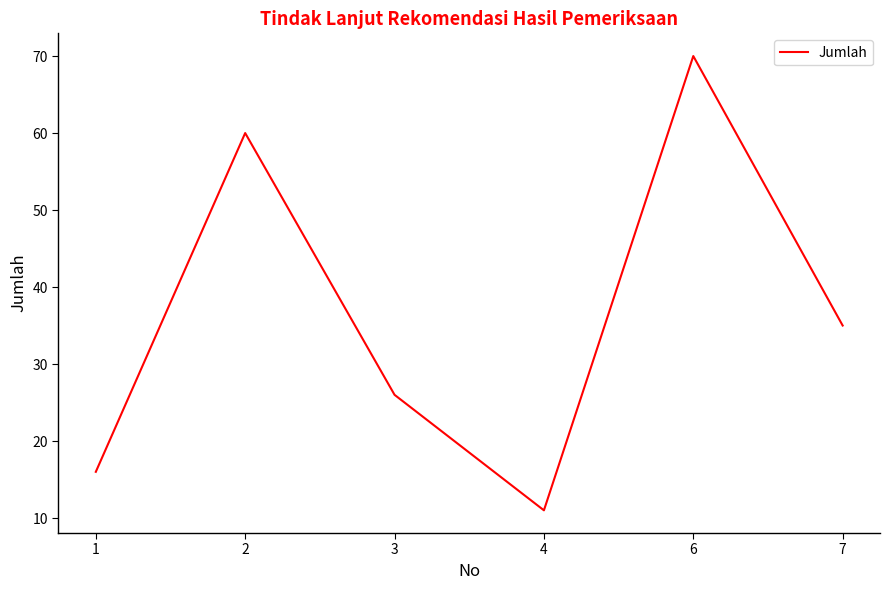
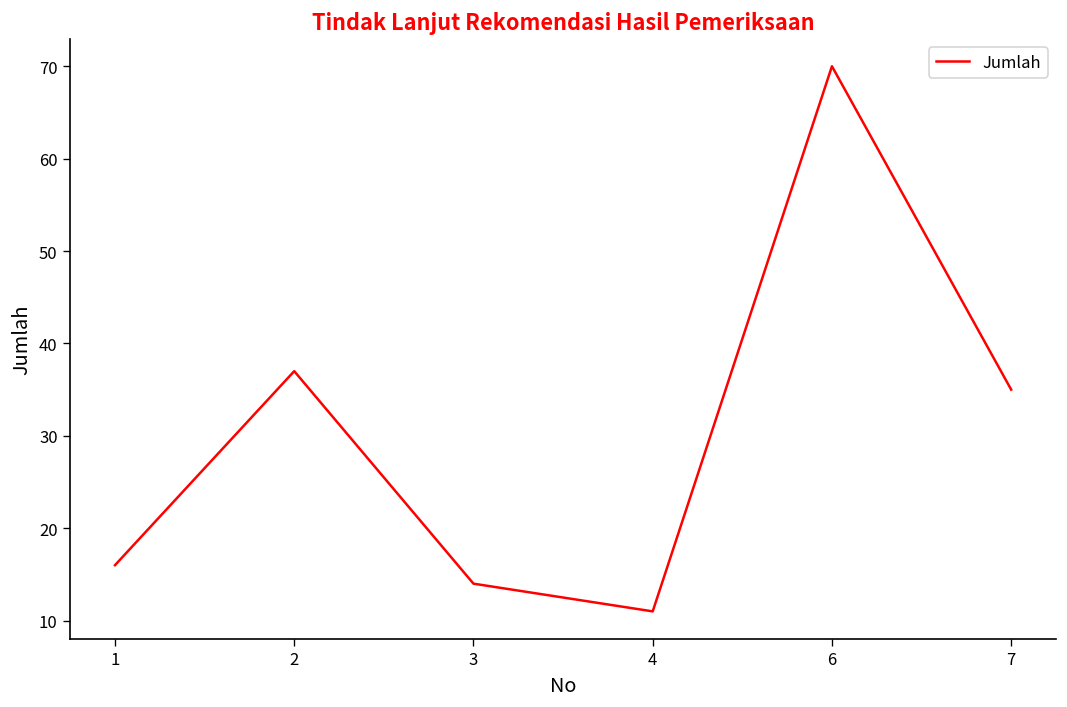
  {
    "1": 16,
-   "2": 60,
-   "3": 26,
+   "2": 37,
+   "3": 14,
    "4": 11,
    "6": 70,
    "7": 35
  }
